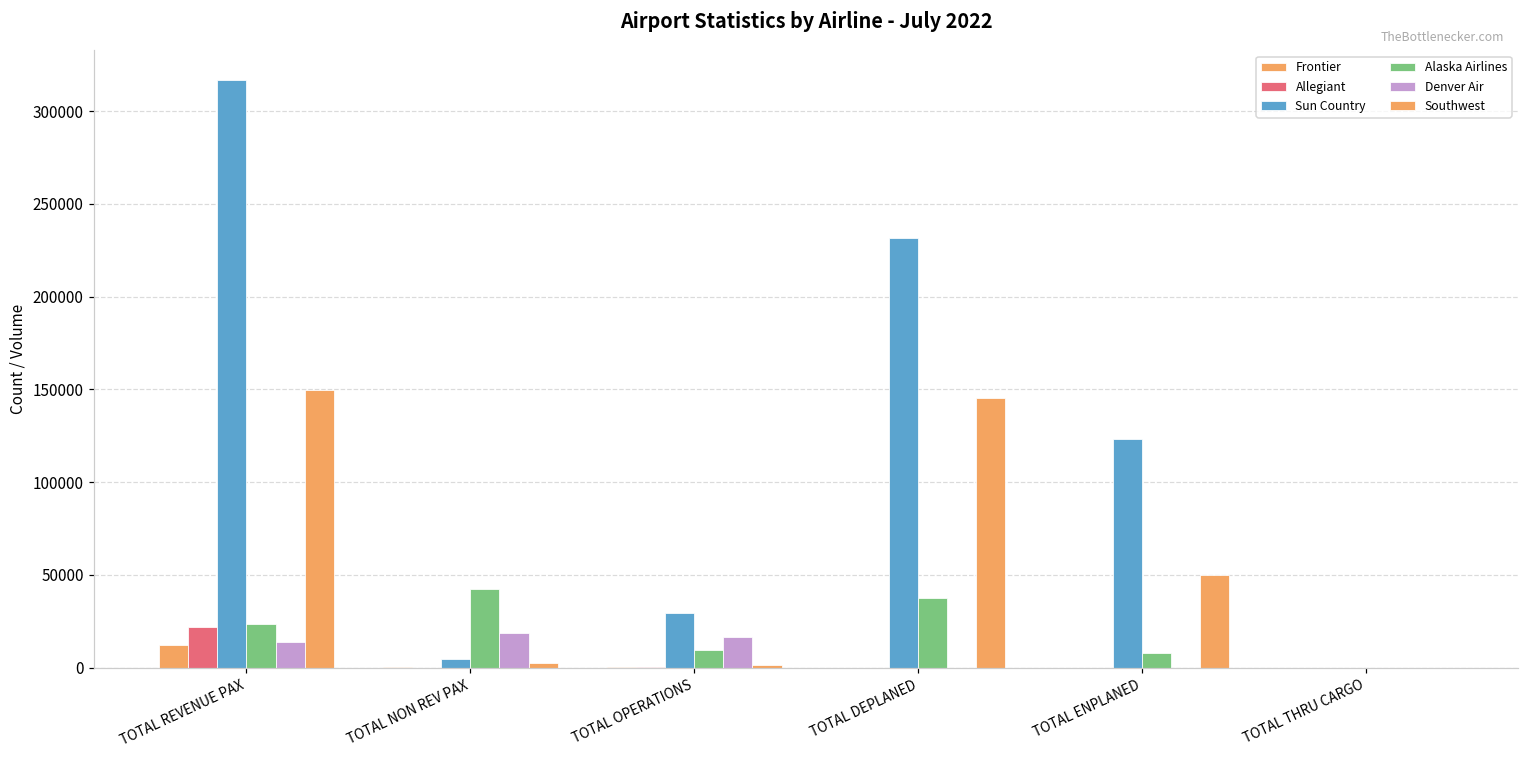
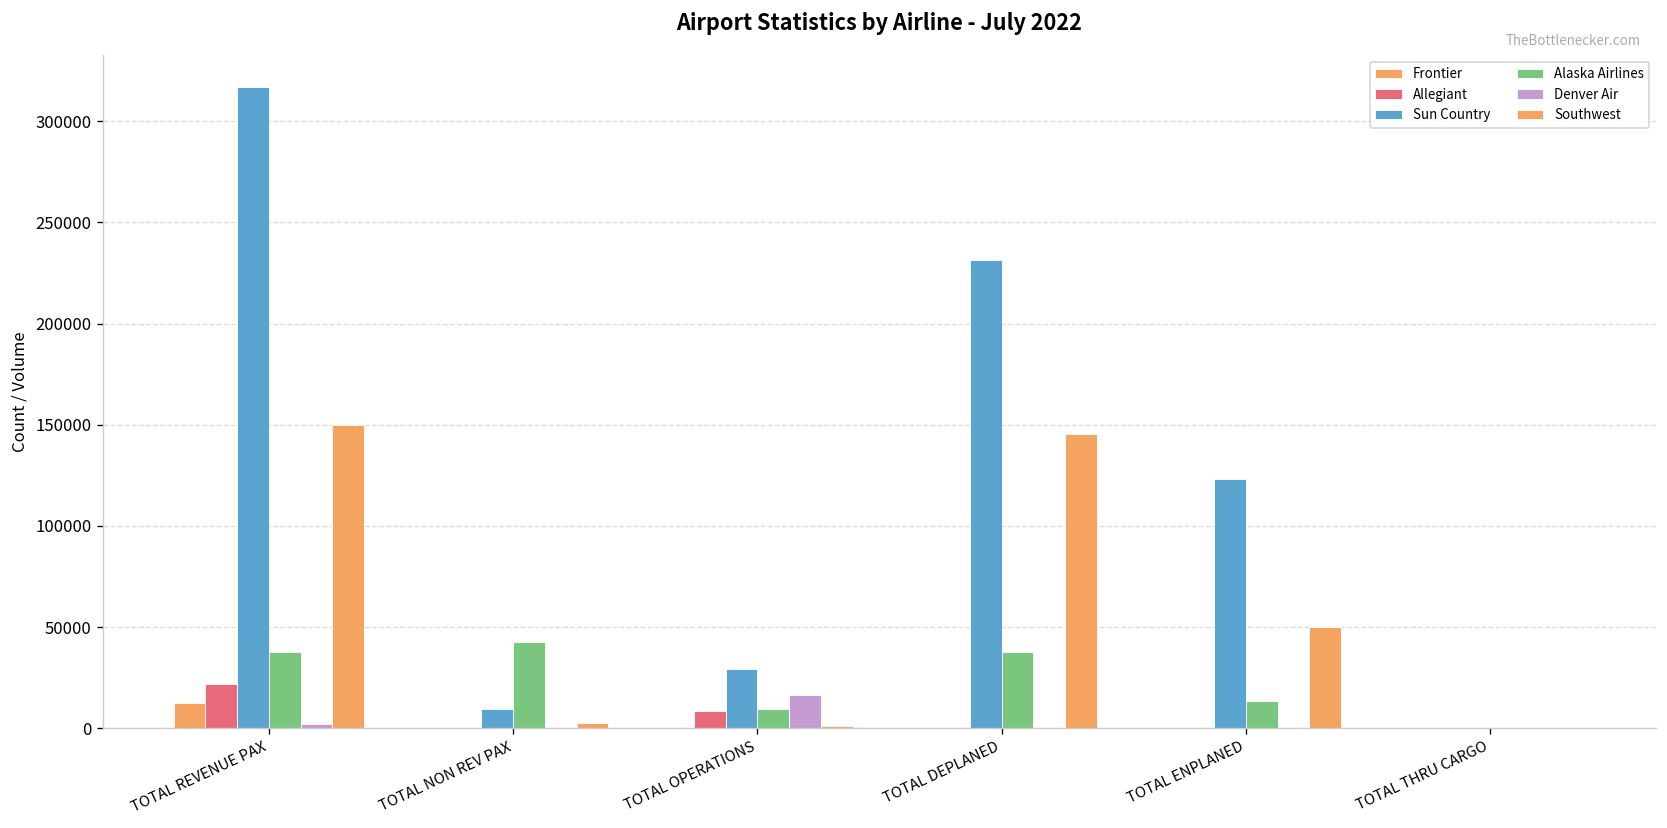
  {
    "Allegiant": {
      "TOTAL REVENUE PAX": 22000,
      "TOTAL NON REV PAX": 0,
-     "TOTAL OPERATIONS": 0,
+     "TOTAL OPERATIONS": 9000,
      "TOTAL DEPLANED": 0,
      "TOTAL ENPLANED": 0,
      "TOTAL THRU CARGO": 0
    },
    "Sun Country": {
      "TOTAL REVENUE PAX": 317000,
-     "TOTAL NON REV PAX": 5000,
+     "TOTAL NON REV PAX": 10000,
      "TOTAL OPERATIONS": 29000,
      "TOTAL DEPLANED": 232000,
      "TOTAL ENPLANED": 123000,
      "TOTAL THRU CARGO": 0
    },
    "Alaska Airlines": {
-     "TOTAL REVENUE PAX": 24000,
+     "TOTAL REVENUE PAX": 38000,
      "TOTAL NON REV PAX": 42000,
      "TOTAL OPERATIONS": 10000,
      "TOTAL DEPLANED": 38000,
-     "TOTAL ENPLANED": 8000,
+     "TOTAL ENPLANED": 14000,
      "TOTAL THRU CARGO": 0
    },
    "Denver Air": {
-     "TOTAL REVENUE PAX": 14000,
-     "TOTAL NON REV PAX": 19000,
+     "TOTAL REVENUE PAX": 2000,
+     "TOTAL NON REV PAX": 0,
      "TOTAL OPERATIONS": 16000,
      "TOTAL DEPLANED": 0,
      "TOTAL ENPLANED": 0,
      "TOTAL THRU CARGO": 0
    }
  }
